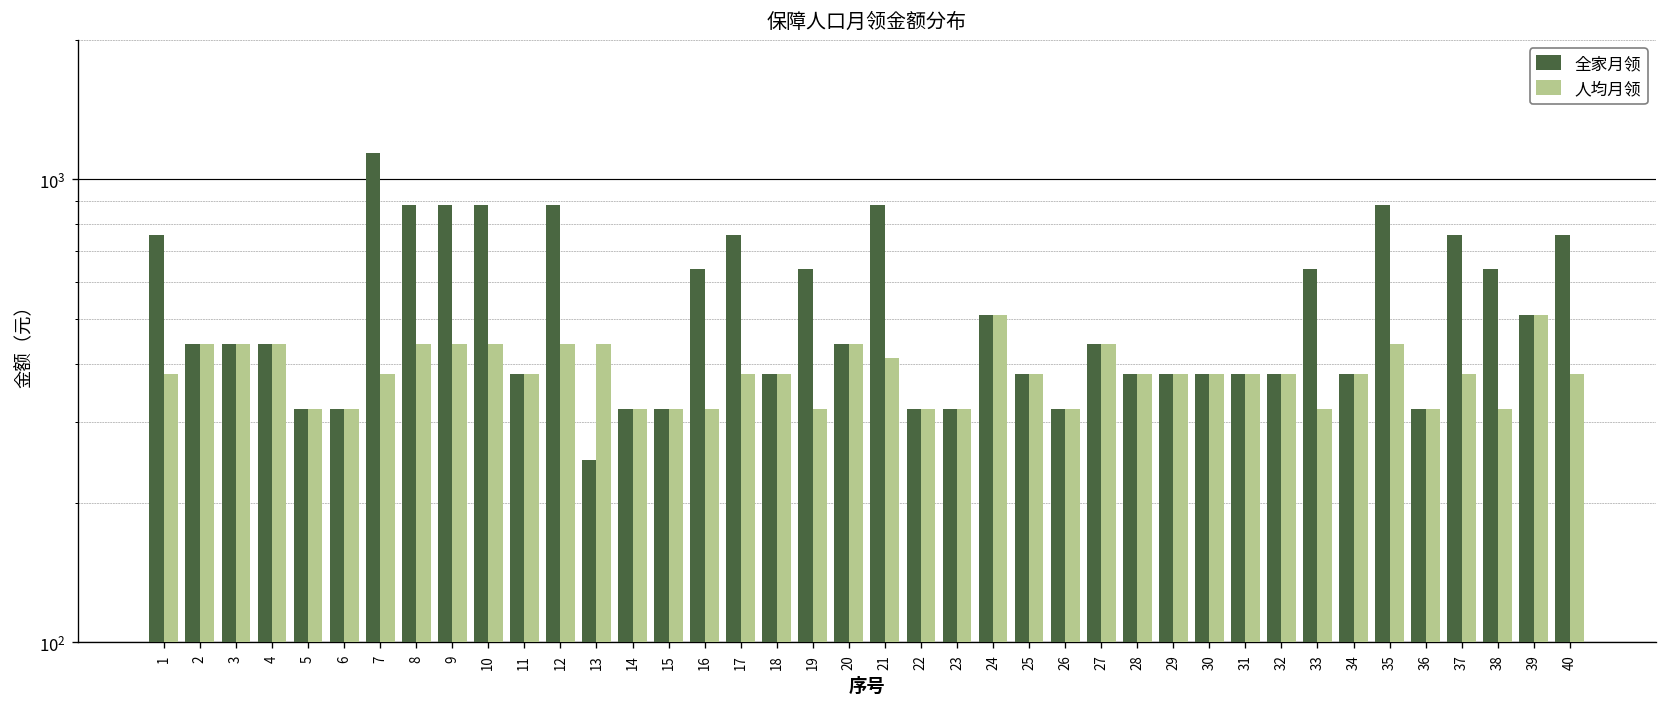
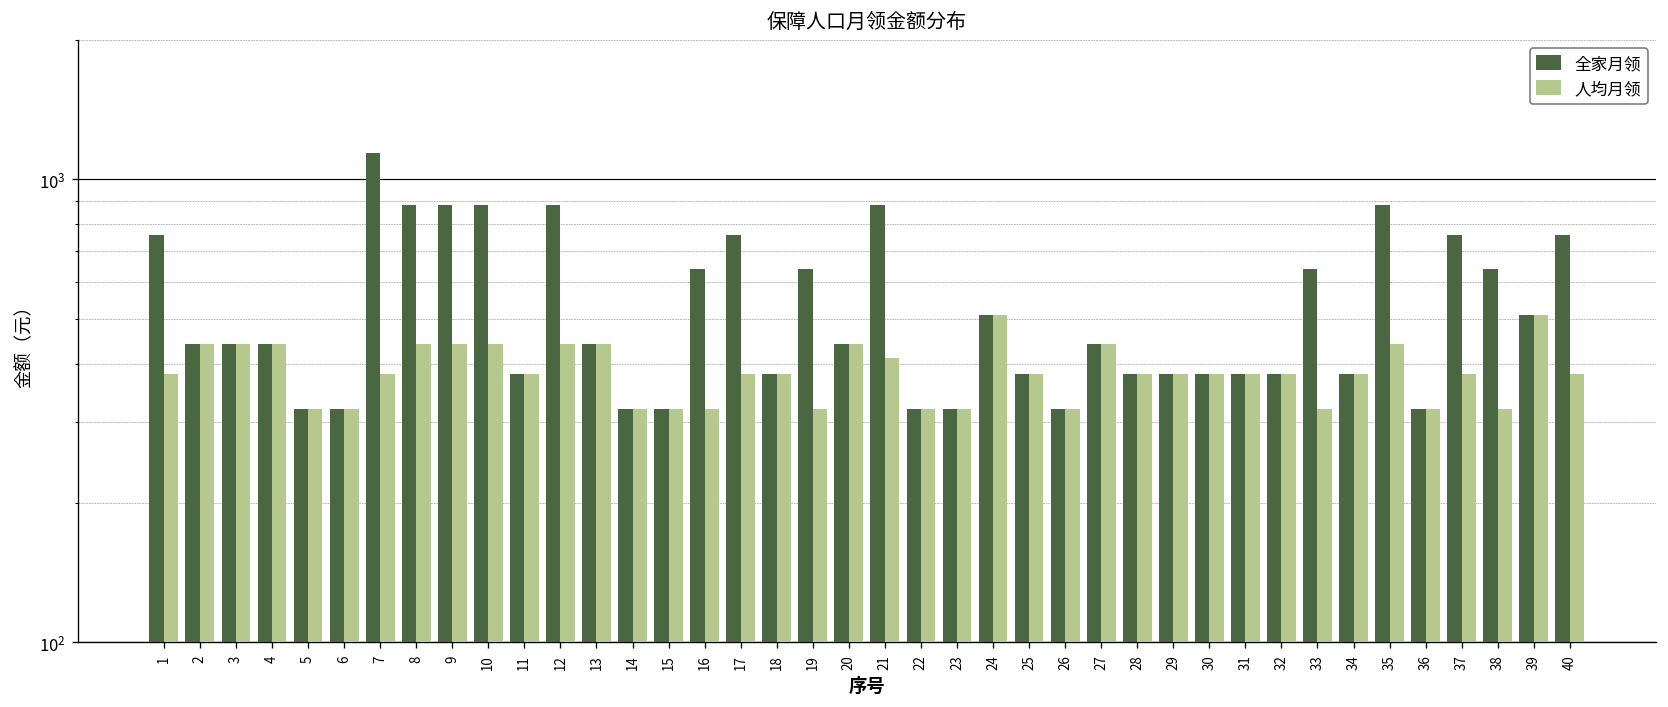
  {
    "全家月领": {
      "1": 760,
      "2": 440,
      "3": 440,
      "4": 440,
      "5": 320,
      "6": 320,
      "7": 1140,
      "8": 880,
      "9": 880,
      "10": 880,
      "11": 380,
      "12": 880,
-     "13": 250,
+     "13": 440,
      "14": 320,
      "15": 320,
      "16": 640,
      "17": 760,
      "18": 380,
      "19": 640,
      "20": 440,
      "21": 880,
      "22": 320,
      "23": 320,
      "24": 510,
      "25": 380,
      "26": 320,
      "27": 440,
      "28": 380,
      "29": 380,
      "30": 380,
      "31": 380,
      "32": 380,
      "33": 640,
      "34": 380,
      "35": 880,
      "36": 320,
      "37": 760,
      "38": 640,
      "39": 510,
      "40": 760
    },
    "人均月领": {
      "1": 380,
      "2": 440,
      "3": 440,
      "4": 440,
      "5": 320,
      "6": 320,
      "7": 380,
      "8": 440,
      "9": 440,
      "10": 440,
      "11": 380,
      "12": 440,
      "13": 440,
      "14": 320,
      "15": 320,
      "16": 320,
      "17": 380,
      "18": 380,
      "19": 320,
      "20": 440,
      "21": 410,
      "22": 320,
      "23": 320,
      "24": 510,
      "25": 380,
      "26": 320,
      "27": 440,
      "28": 380,
      "29": 380,
      "30": 380,
      "31": 380,
      "32": 380,
      "33": 320,
      "34": 380,
      "35": 440,
      "36": 320,
      "37": 380,
      "38": 320,
      "39": 510,
      "40": 380
    }
  }
